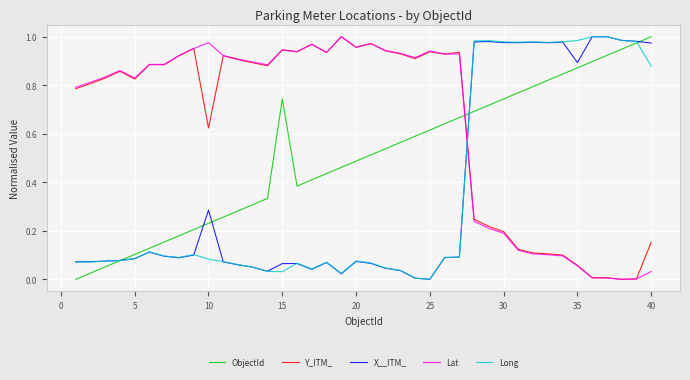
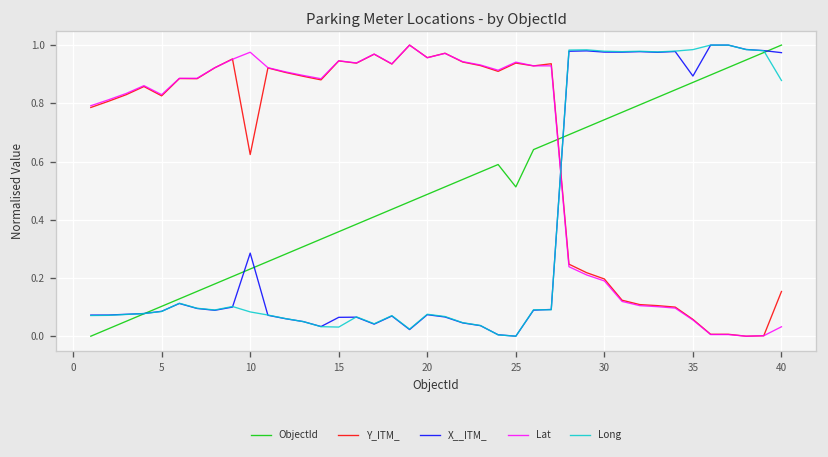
  {
    "ObjectId": {
      "5": 0.10,
      "10": 0.23,
-     "15": 0.74,
+     "15": 0.36,
      "20": 0.49,
-     "25": 0.62,
+     "25": 0.51,
      "30": 0.74,
      "35": 0.87,
      "40": 1.00
    },
    "Y_ITM_": {
      "10": 0.62,
      "40": 0.15
    },
    "X__ITM_": {
      "10": 0.29,
      "15": 0.06,
      "35": 0.89,
      "40": 0.97
    },
    "Lat": {
      "10": 0.98,
      "40": 0.03
    },
    "Long": {
      "10": 0.08,
      "15": 0.03,
      "35": 0.98,
      "40": 0.88
    }
  }
